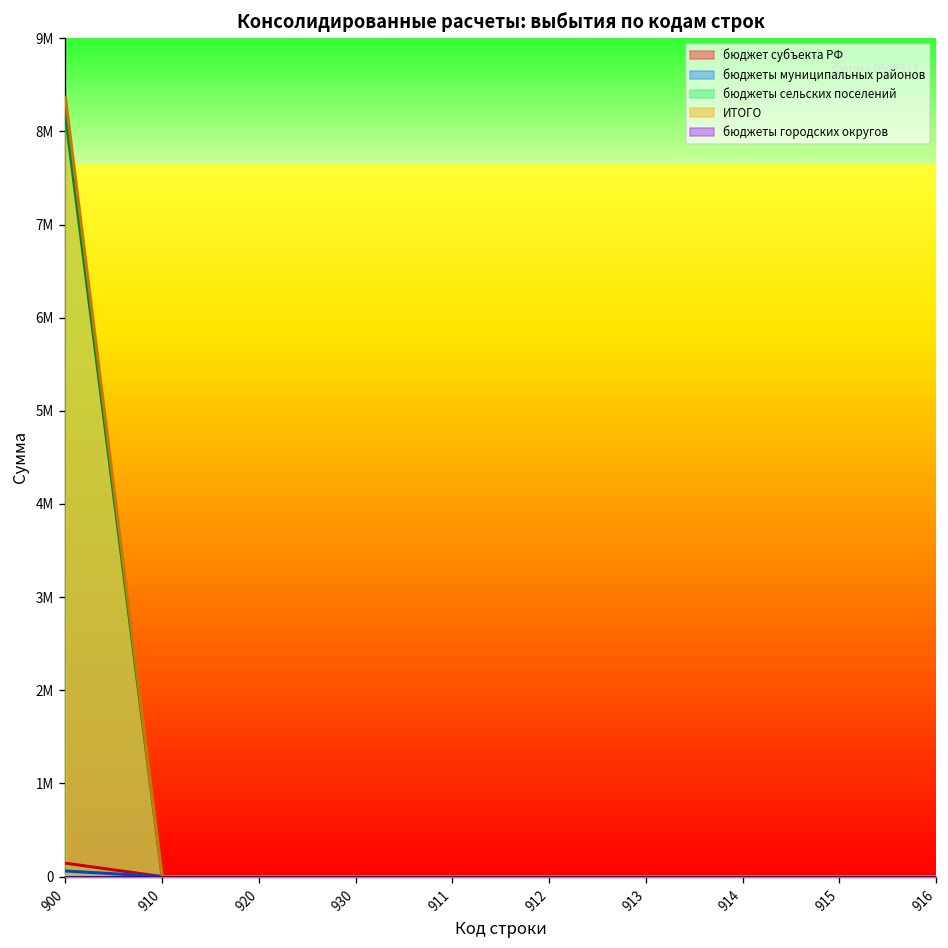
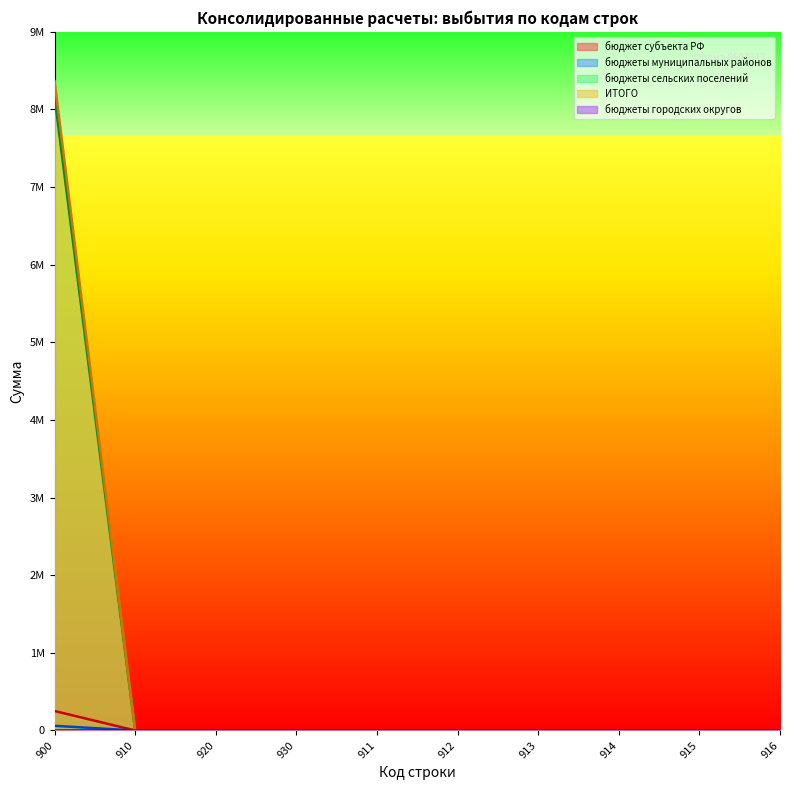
  {
    "бюджет субъекта РФ": {
-     "900": 100000
+     "900": 300000
    },
    "бюджеты муниципальных районов": {
      "900": 100000
    },
    "бюджеты сельских поселений": {
      "900": 8200000
    },
    "ИТОГО": {
      "900": 8400000
    },
    "бюджеты городских округов": {
      "900": 0
    }
  }
